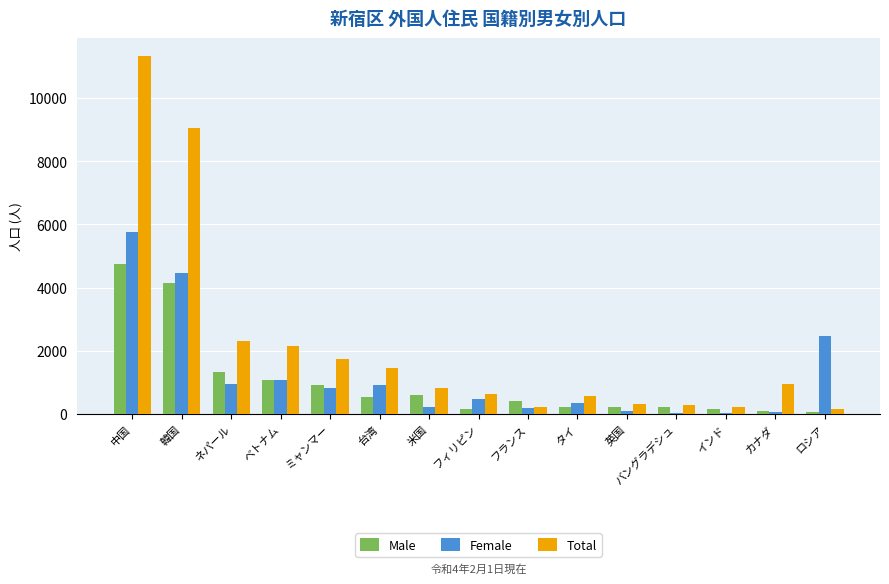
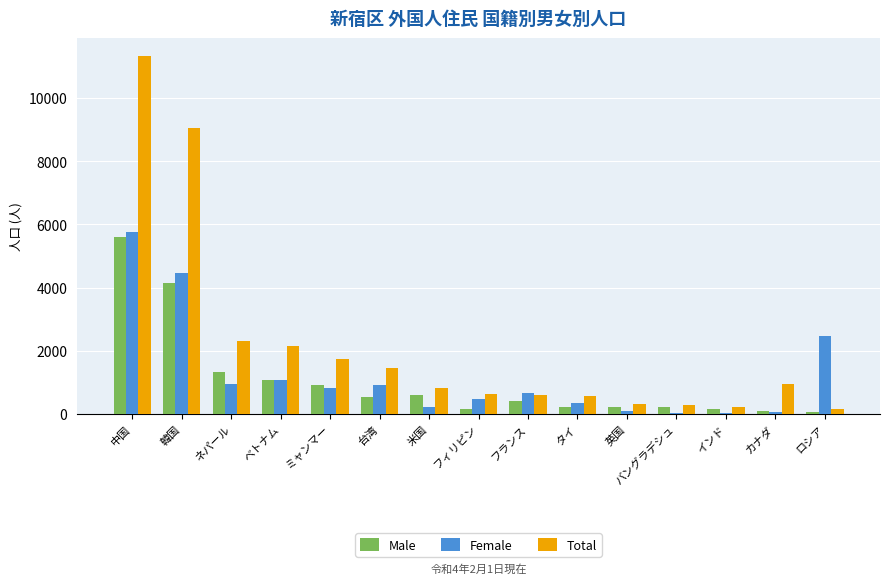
  {
    "Male": {
-     "中国": 4700,
+     "中国": 5600,
      "韓国": 4200,
      "ネパール": 1300,
      "ベトナム": 1100,
      "ミャンマー": 900,
      "台湾": 500,
      "米国": 600,
      "フィリピン": 200,
      "フランス": 400,
      "タイ": 200,
      "英国": 200,
      "バングラデシュ": 200,
      "インド": 200,
      "カナダ": 100
    },
    "Female": {
      "中国": 5700,
      "韓国": 4500,
      "ネパール": 1000,
      "ベトナム": 1100,
      "ミャンマー": 800,
      "台湾": 900,
      "米国": 200,
      "フィリピン": 500,
-     "フランス": 200,
+     "フランス": 700,
      "タイ": 400,
      "英国": 100,
      "ロシア": 2500
    },
    "Total": {
      "中国": 11300,
      "韓国": 9100,
      "ネパール": 2300,
      "ベトナム": 2200,
      "ミャンマー": 1700,
      "台湾": 1500,
      "米国": 800,
      "フィリピン": 600,
-     "フランス": 200,
+     "フランス": 600,
      "タイ": 600,
      "英国": 300,
      "バングラデシュ": 300,
      "インド": 200,
      "カナダ": 1000,
      "ロシア": 100
    }
  }
